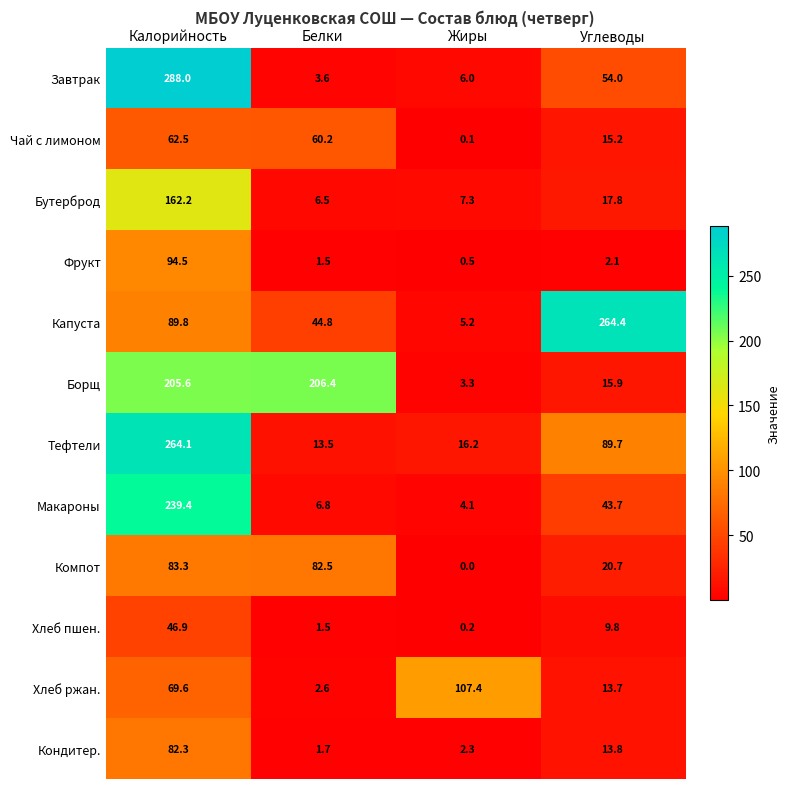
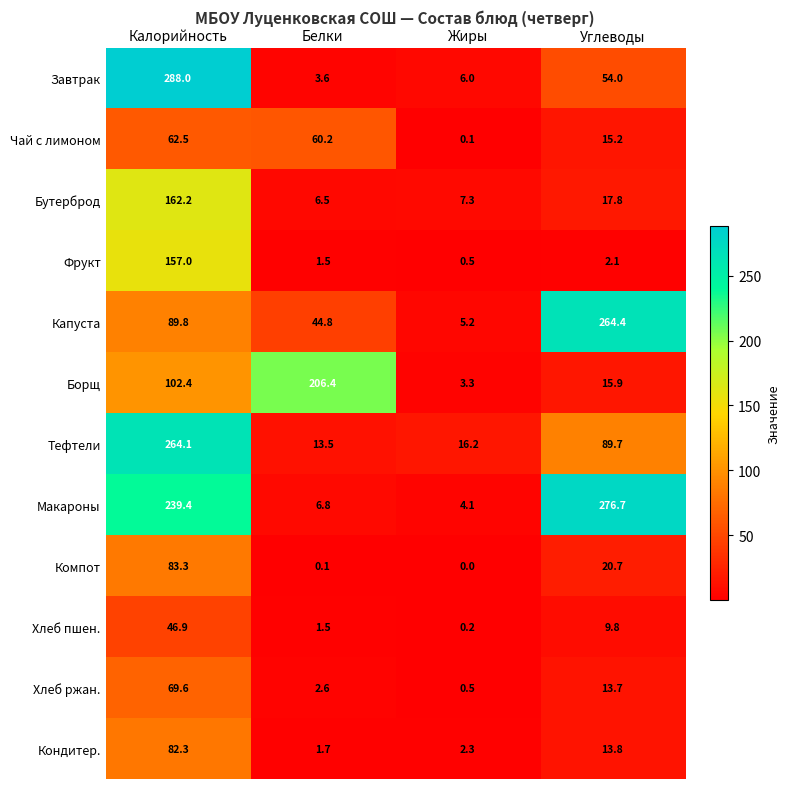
  {
    "Завтрак": {
      "Калорийность": 288.0,
      "Белки": 3.6,
      "Жиры": 6.0,
      "Углеводы": 54.0
    },
    "Чай с лимоном": {
      "Калорийность": 62.5,
      "Белки": 60.2,
      "Жиры": 0.1,
      "Углеводы": 15.2
    },
    "Бутерброд": {
      "Калорийность": 162.2,
      "Белки": 6.5,
      "Жиры": 7.3,
      "Углеводы": 17.8
    },
    "Фрукт": {
-     "Калорийность": 94.5,
+     "Калорийность": 157.0,
      "Белки": 1.5,
      "Жиры": 0.5,
      "Углеводы": 2.1
    },
    "Капуста": {
      "Калорийность": 89.8,
      "Белки": 44.8,
      "Жиры": 5.2,
      "Углеводы": 264.4
    },
    "Борщ": {
-     "Калорийность": 205.6,
+     "Калорийность": 102.4,
      "Белки": 206.4,
      "Жиры": 3.3,
      "Углеводы": 15.9
    },
    "Тефтели": {
      "Калорийность": 264.1,
      "Белки": 13.5,
      "Жиры": 16.2,
      "Углеводы": 89.7
    },
    "Макароны": {
      "Калорийность": 239.4,
      "Белки": 6.8,
      "Жиры": 4.1,
-     "Углеводы": 43.7
+     "Углеводы": 276.7
    },
    "Компот": {
      "Калорийность": 83.3,
-     "Белки": 82.5,
+     "Белки": 0.1,
      "Жиры": 0.0,
      "Углеводы": 20.7
    },
    "Хлеб пшен.": {
      "Калорийность": 46.9,
      "Белки": 1.5,
      "Жиры": 0.2,
      "Углеводы": 9.8
    },
    "Хлеб ржан.": {
      "Калорийность": 69.6,
      "Белки": 2.6,
-     "Жиры": 107.4,
+     "Жиры": 0.5,
      "Углеводы": 13.7
    },
    "Кондитер.": {
      "Калорийность": 82.3,
      "Белки": 1.7,
      "Жиры": 2.3,
      "Углеводы": 13.8
    }
  }
